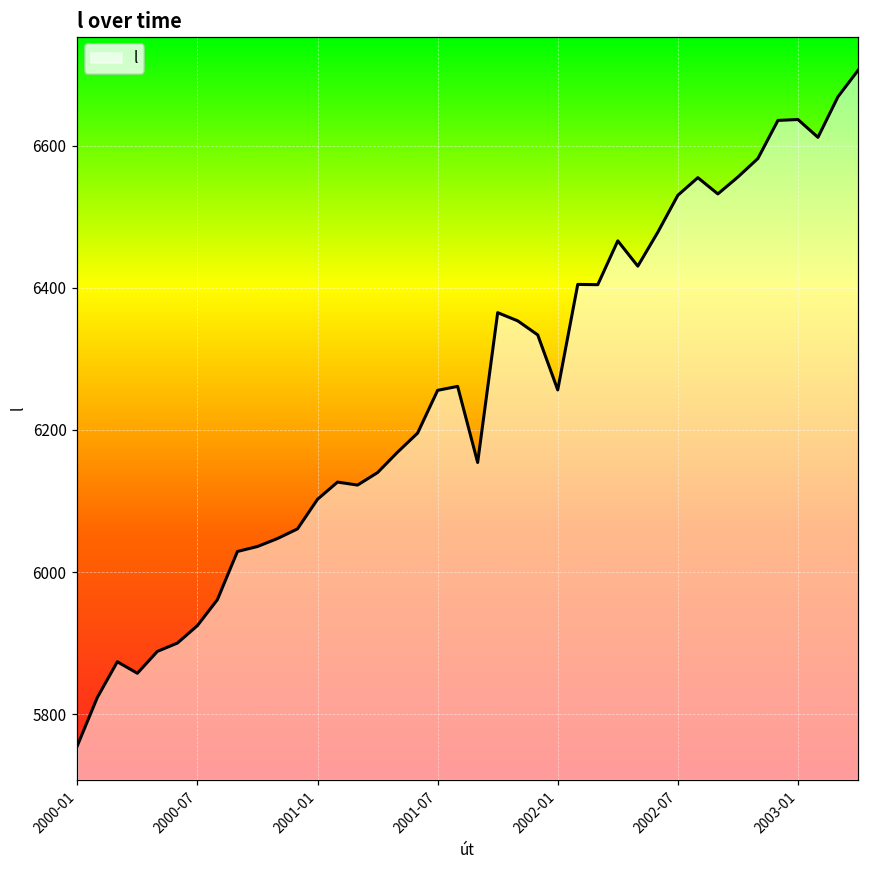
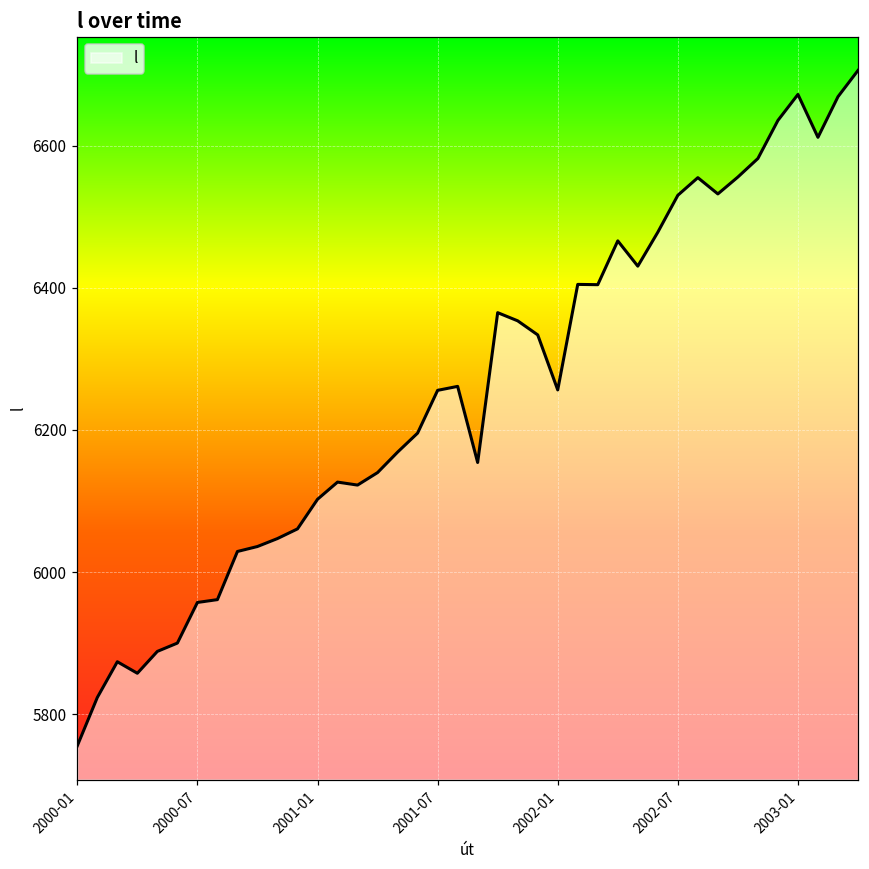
  {
    "2000-01": 5760,
-   "2000-07": 5920,
+   "2000-07": 5960,
    "2001-01": 6100,
    "2001-07": 6260,
    "2002-01": 6260,
    "2002-07": 6530,
-   "2003-01": 6640
+   "2003-01": 6670
  }
